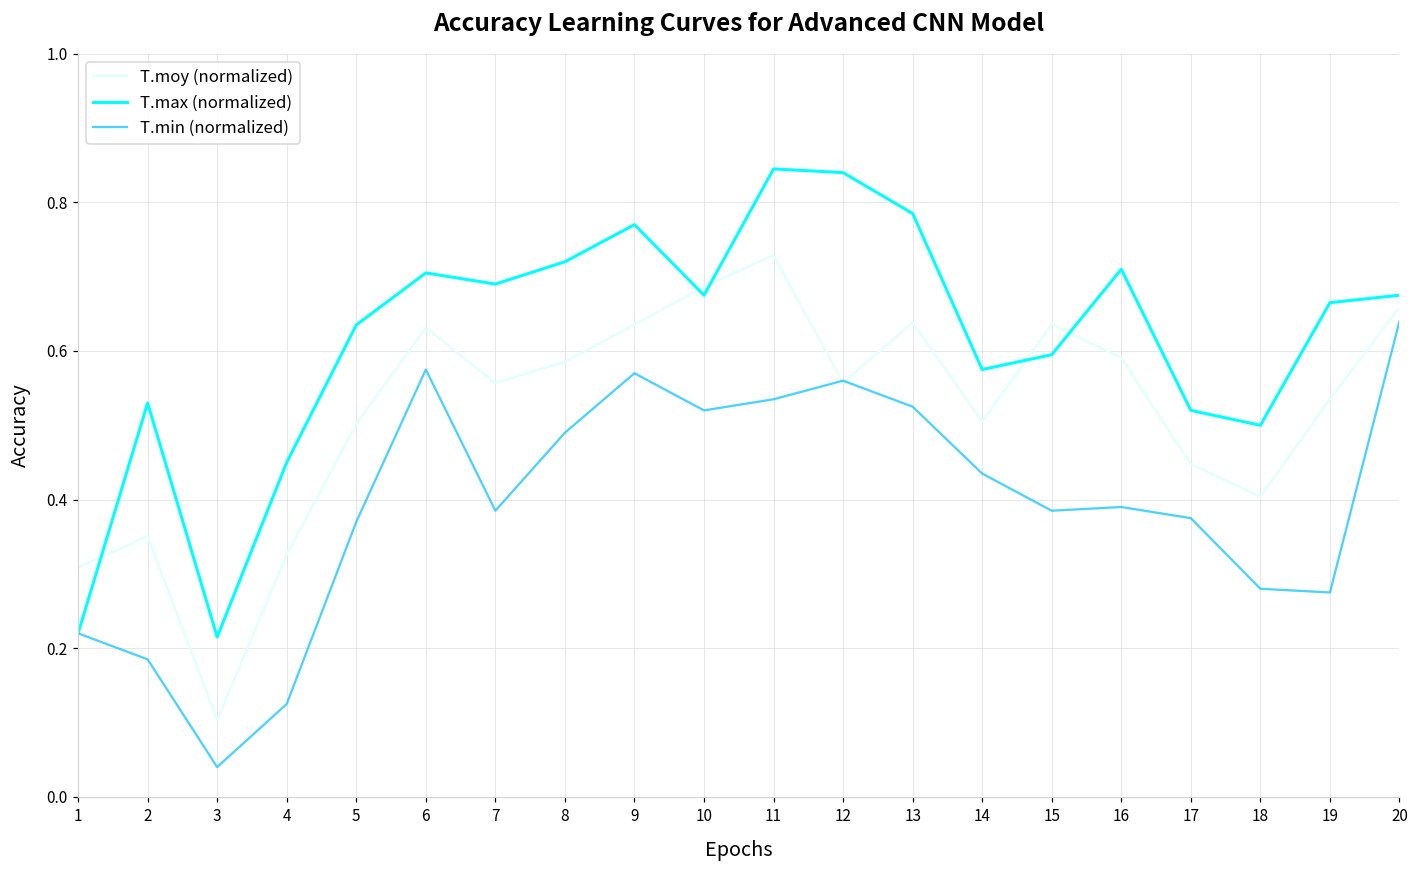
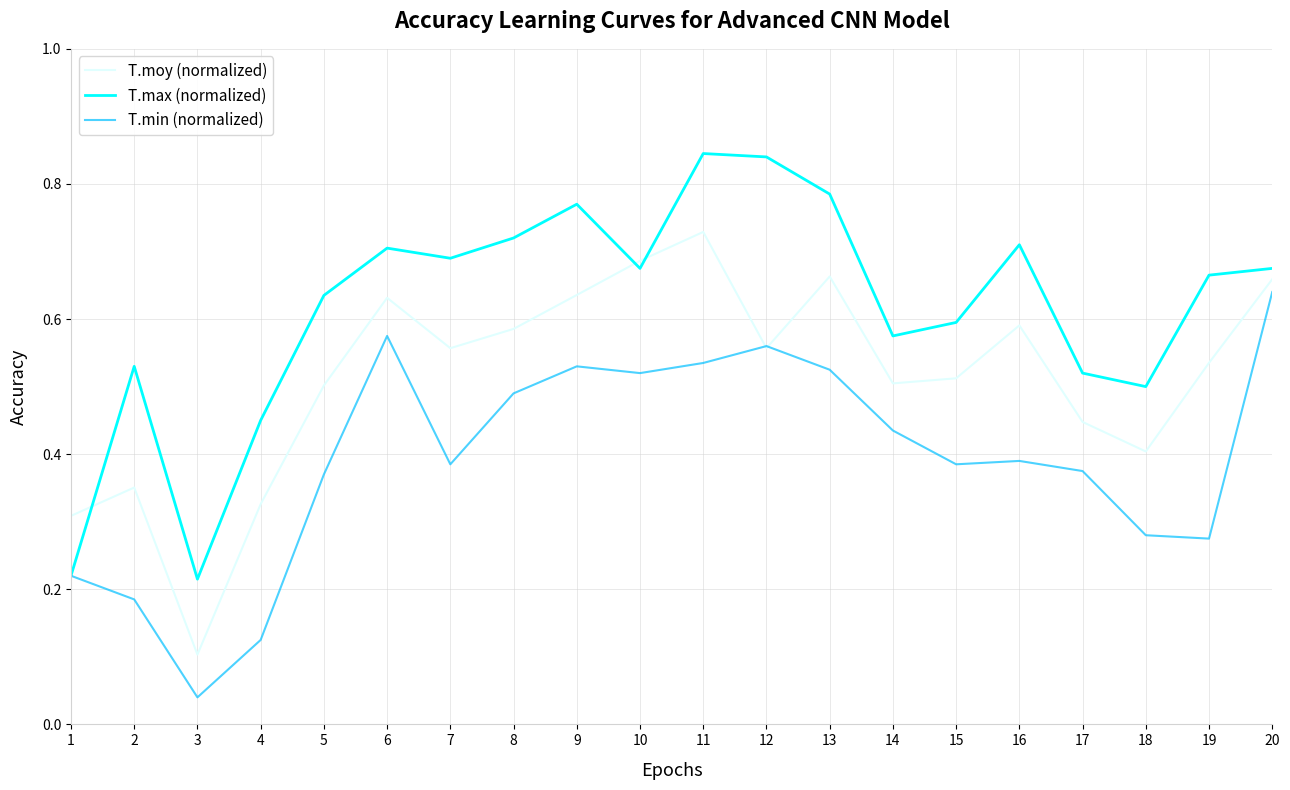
  {
    "T.moy (normalized)": {
      "1": 0.31,
      "2": 0.35,
      "3": 0.10,
      "4": 0.33,
      "5": 0.50,
      "6": 0.63,
      "7": 0.56,
      "8": 0.59,
      "9": 0.64,
      "10": 0.69,
      "11": 0.73,
-     "13": 0.64,
+     "13": 0.66,
      "14": 0.50,
-     "15": 0.64,
+     "15": 0.51,
      "16": 0.59,
      "17": 0.45,
      "18": 0.40,
      "19": 0.54,
      "20": 0.66
    },
    "T.max (normalized)": {
      "2": 0.53,
      "3": 0.22,
      "4": 0.45,
      "5": 0.64,
      "6": 0.71,
      "7": 0.69,
      "8": 0.72,
      "9": 0.77,
      "10": 0.68,
      "11": 0.85,
      "12": 0.84,
      "13": 0.78,
      "14": 0.58,
      "15": 0.60,
      "16": 0.71,
      "17": 0.52,
      "18": 0.50,
      "19": 0.67,
      "20": 0.68
    },
    "T.min (normalized)": {
      "2": 0.19,
      "3": 0.04,
      "4": 0.13,
      "5": 0.37,
      "6": 0.58,
      "7": 0.39,
      "8": 0.49,
-     "9": 0.57,
+     "9": 0.53,
      "10": 0.52,
      "11": 0.53,
      "13": 0.53,
      "14": 0.43,
      "15": 0.39,
      "16": 0.39,
      "17": 0.38,
      "18": 0.28,
      "19": 0.28,
      "20": 0.64
    }
  }
